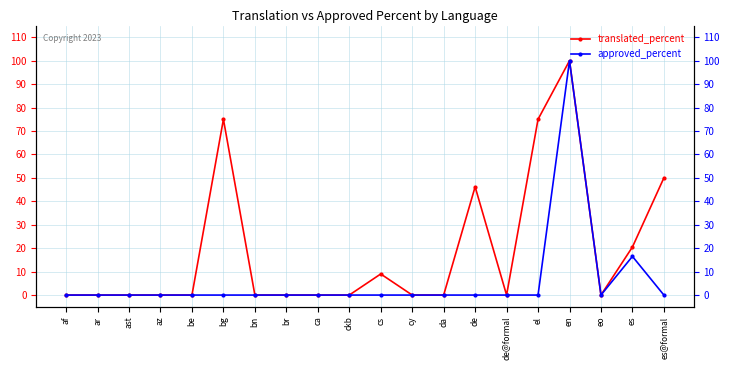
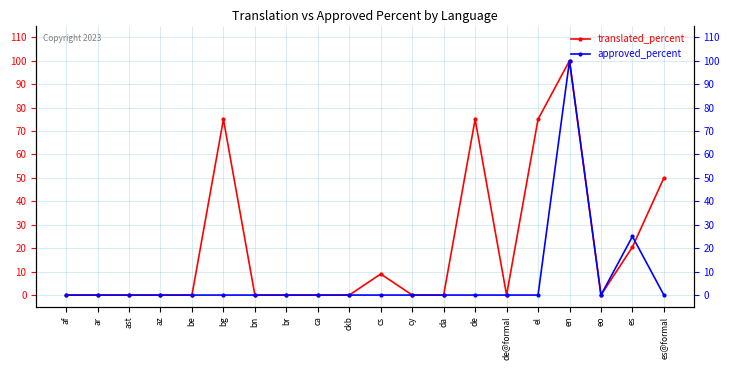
  {
    "translated_percent": {
      "bg": 75,
      "cs": 9,
-     "de": 46,
+     "de": 75,
      "el": 75,
      "es": 21,
      "es@formal": 50
    },
    "approved_percent": {
      "bg": 0,
      "cs": 0,
      "de": 0,
      "el": 0,
-     "es": 17,
+     "es": 25,
      "es@formal": 0
    }
  }
